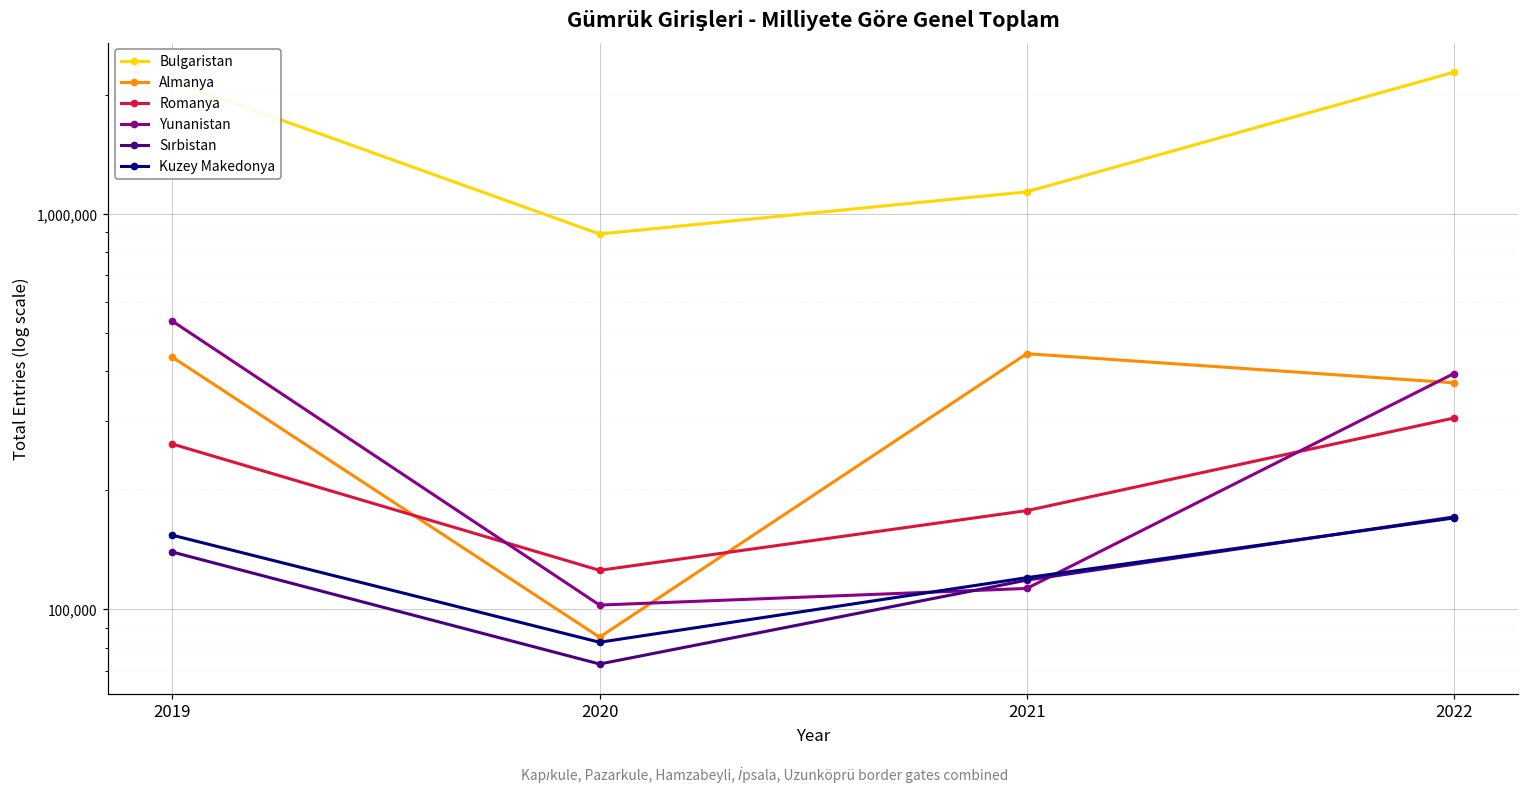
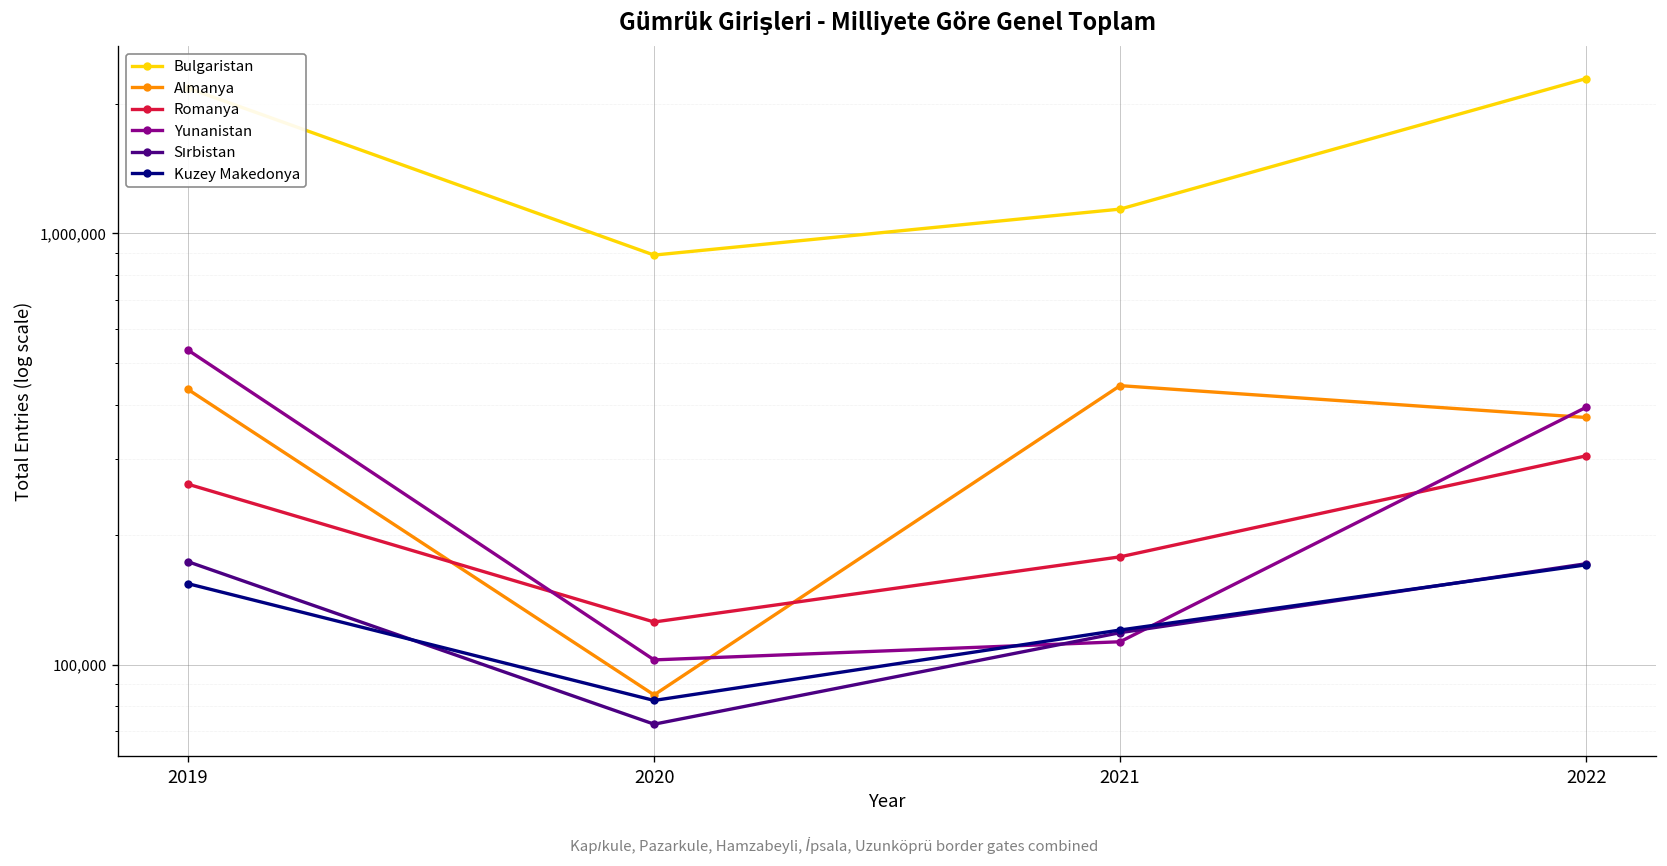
  {
    "Bulgaristan": {
      "2020": "890,000",
      "2021": "1,140,000",
      "2022": "2,300,000"
    },
    "Almanya": {
      "2019": "430,000",
      "2020": "85,000",
      "2021": "440,000",
      "2022": "370,000"
    },
    "Romanya": {
      "2019": "260,000",
      "2020": "126,000",
      "2021": "180,000",
      "2022": "300,000"
    },
    "Yunanistan": {
      "2019": "540,000",
      "2020": "103,000",
      "2021": "113,000",
      "2022": "400,000"
    },
    "Sırbistan": {
-     "2019": "140,000",
+     "2019": "170,000",
      "2020": "73,000"
    },
    "Kuzey Makedonya": {
      "2019": "154,000",
      "2020": "83,000"
    }
  }
